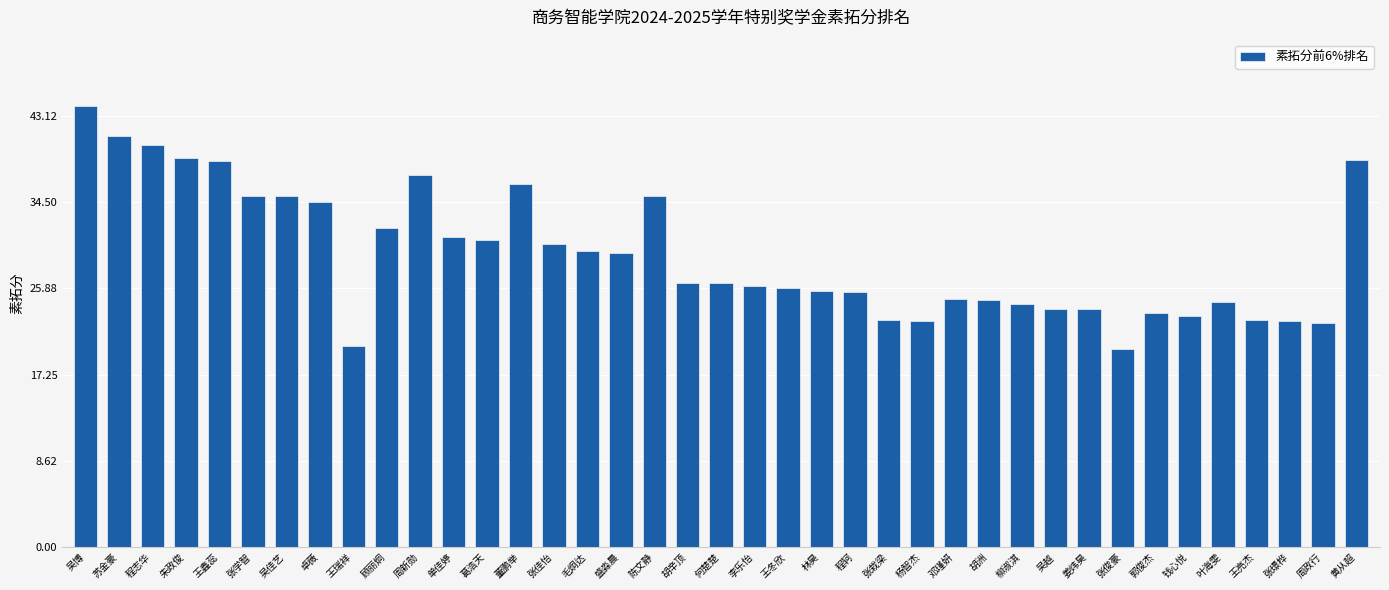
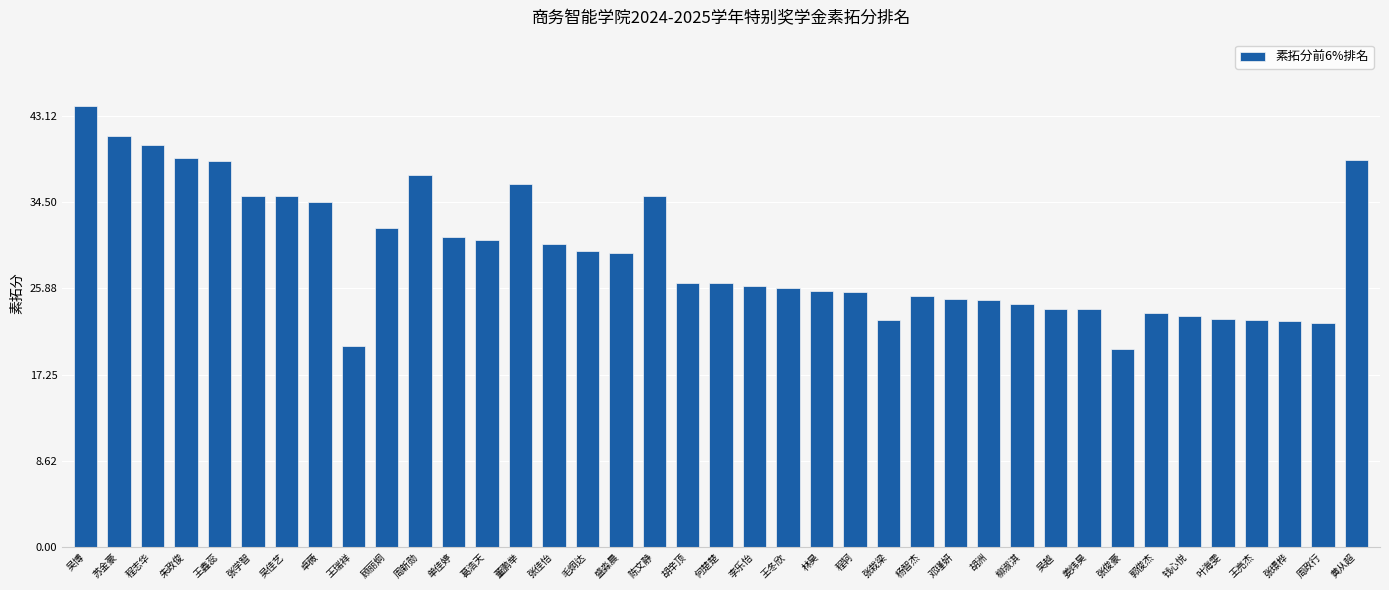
  {
    "吴博": 44.1,
    "苏金豪": 41.1,
    "程志华": 40.2,
    "朱政俊": 38.9,
    "王鑫蕊": 38.6,
    "张学智": 35.1,
    "吴佳艺": 35.1,
    "卓薇": 34.5,
    "王瑞祥": 20.1,
    "顾丽炯": 31.9,
    "周新勋": 37.2,
    "单佳婷": 31.0,
    "葛浩天": 30.7,
    "董鹏举": 36.3,
    "张佳怡": 30.3,
    "毛炯达": 29.6,
    "盛淼晨": 29.4,
    "陈文静": 35.1,
    "胡辛顶": 26.4,
    "何楚楚": 26.4,
    "李乐怡": 26.2,
    "王冬欣": 25.9,
    "林昊": 25.6,
    "程轲": 25.5,
    "张栽梁": 22.7,
-   "杨智杰": 22.6,
+   "杨智杰": 25.1,
    "邓瑾妍": 24.8,
    "胡洲": 24.7,
    "柳淑淇": 24.3,
    "吴越": 23.9,
    "姜炜昊": 23.8,
    "张俊豪": 19.9,
    "郭俊杰": 23.4,
    "钱心悦": 23.1,
-   "叶海雯": 24.5,
+   "叶海雯": 22.8,
    "王亮杰": 22.7,
    "张璟桦": 22.6,
    "周政行": 22.4,
    "黄从超": 38.7
  }
